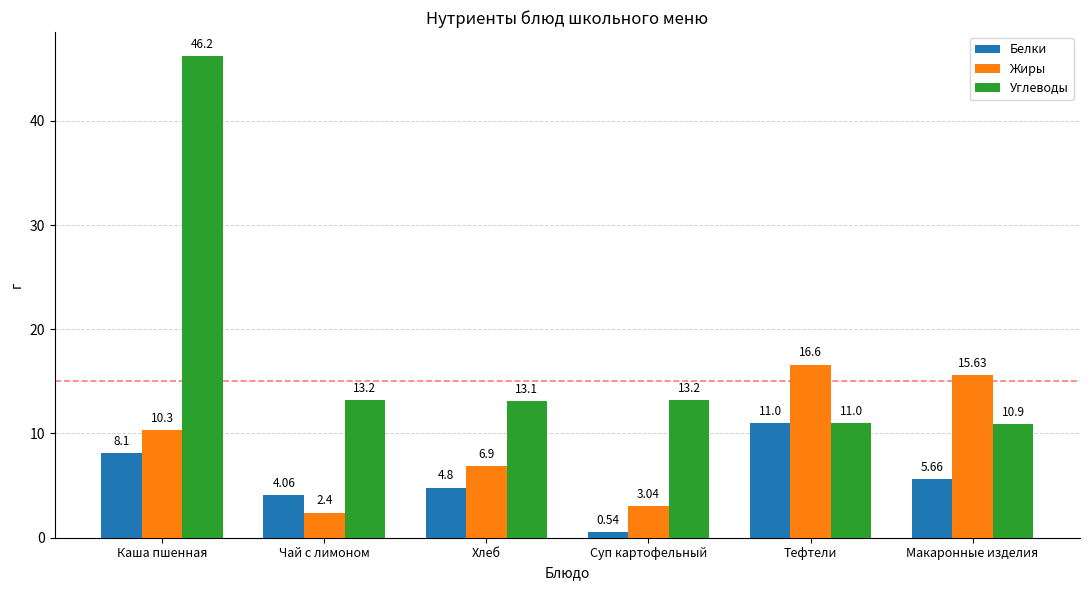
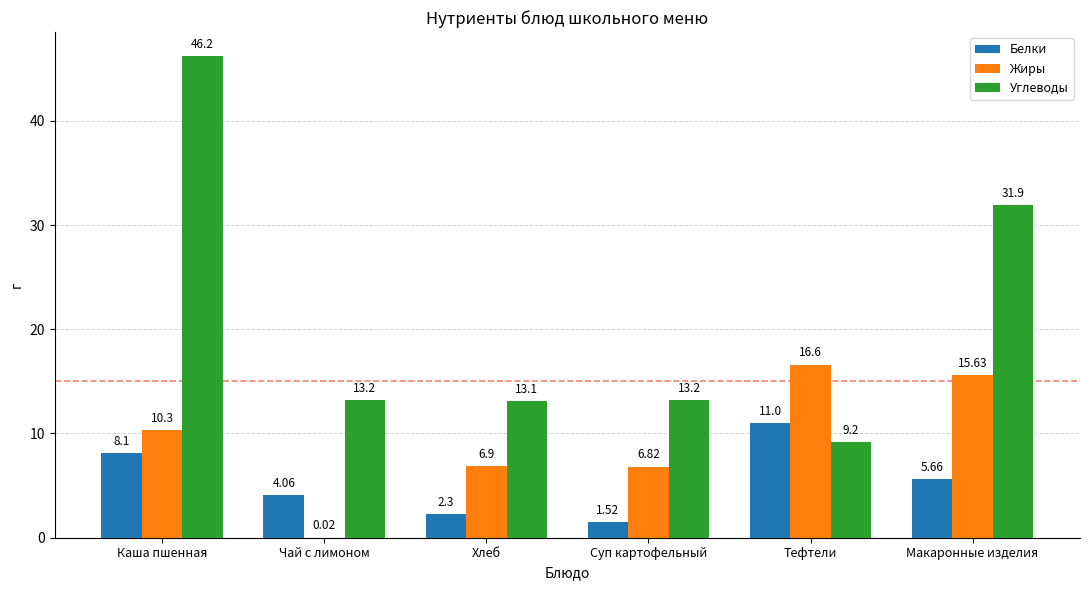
  {
    "Белки": {
      "Каша пшенная": 8.1,
      "Чай с лимоном": 4.06,
-     "Хлеб": 4.8,
-     "Суп картофельный": 0.54,
+     "Хлеб": 2.3,
+     "Суп картофельный": 1.52,
      "Тефтели": 11.0,
      "Макаронные изделия": 5.66
    },
    "Жиры": {
      "Каша пшенная": 10.3,
-     "Чай с лимоном": 2.4,
+     "Чай с лимоном": 0.02,
      "Хлеб": 6.9,
-     "Суп картофельный": 3.04,
+     "Суп картофельный": 6.82,
      "Тефтели": 16.6,
      "Макаронные изделия": 15.63
    },
    "Углеводы": {
      "Каша пшенная": 46.2,
      "Чай с лимоном": 13.2,
      "Хлеб": 13.1,
      "Суп картофельный": 13.2,
-     "Тефтели": 11.0,
-     "Макаронные изделия": 10.9
+     "Тефтели": 9.2,
+     "Макаронные изделия": 31.9
    }
  }
